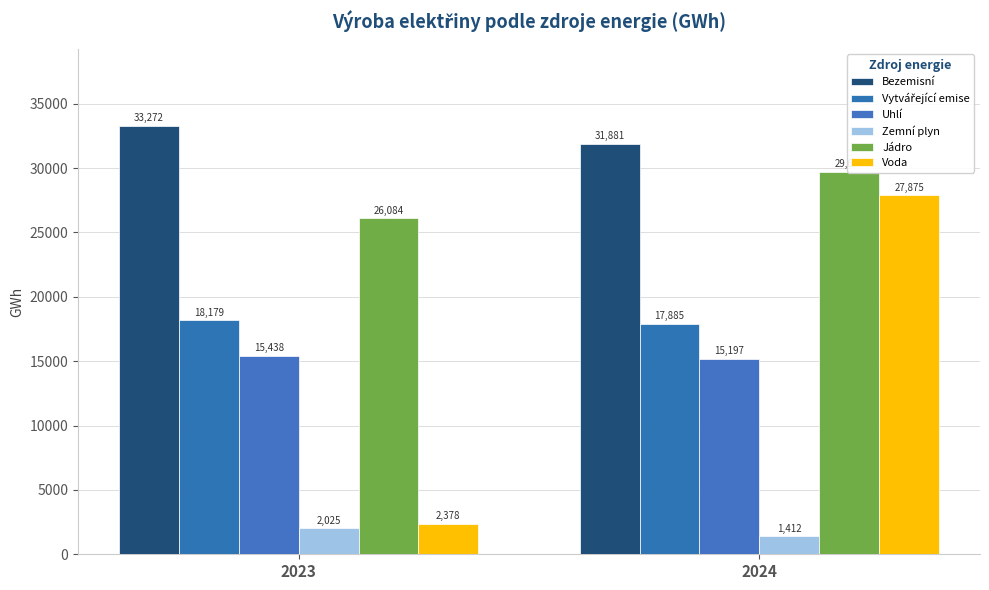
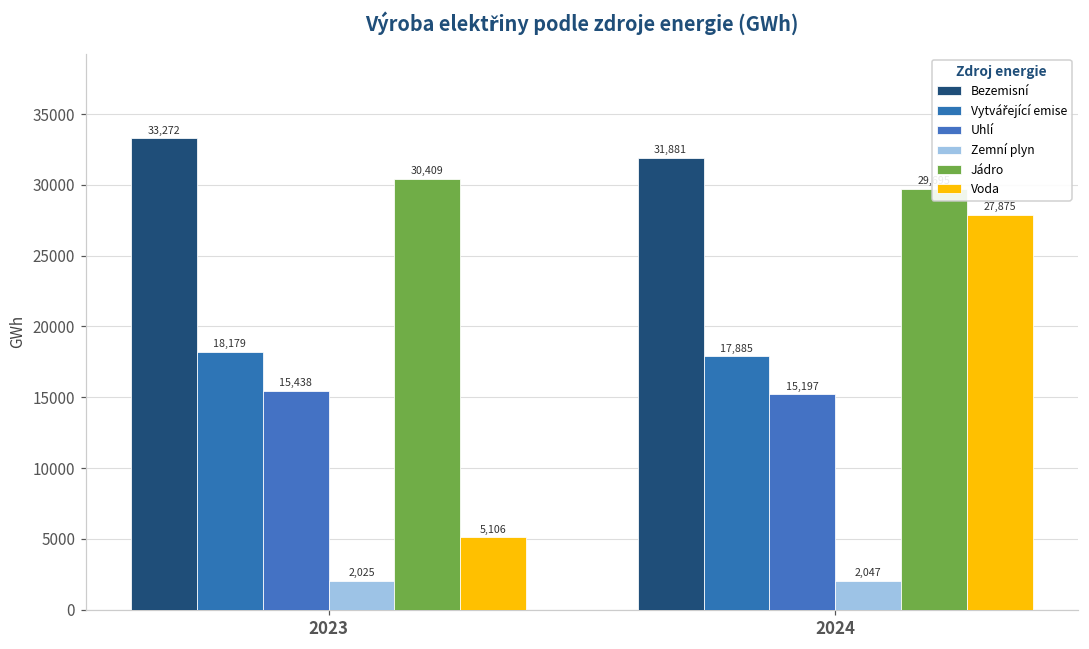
  {
    "Bezemisní": {
      "2023": "33,272",
      "2024": "31,881"
    },
    "Zemní plyn": {
      "2023": "2,025",
-     "2024": "1,412"
+     "2024": "2,047"
    },
    "Jádro": {
-     "2023": "26,084"
+     "2023": "30,409"
    },
    "Voda": {
-     "2023": "2,378",
+     "2023": "5,106",
      "2024": "27,875"
    }
  }
